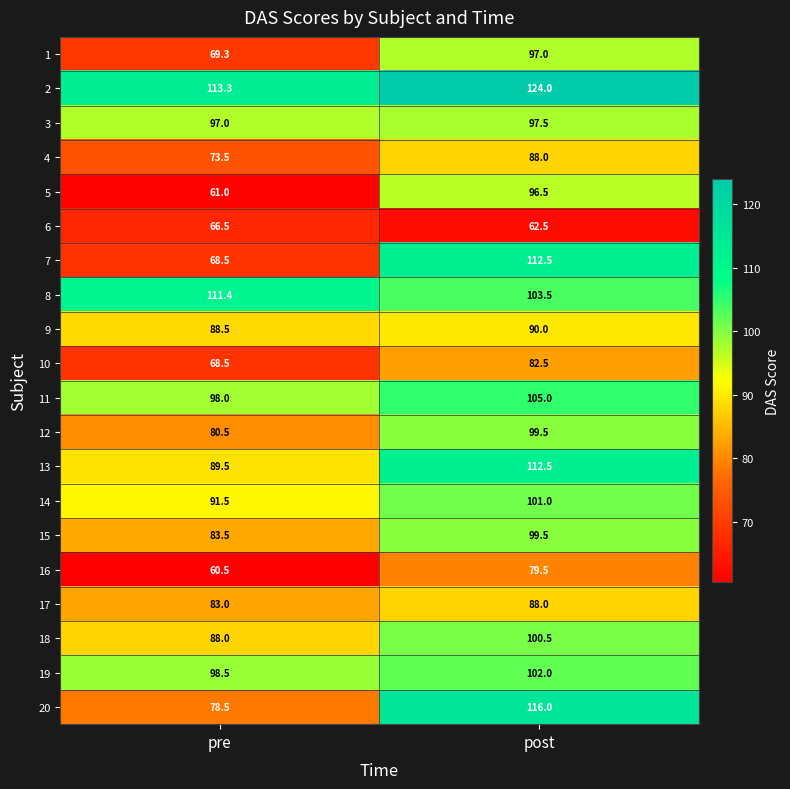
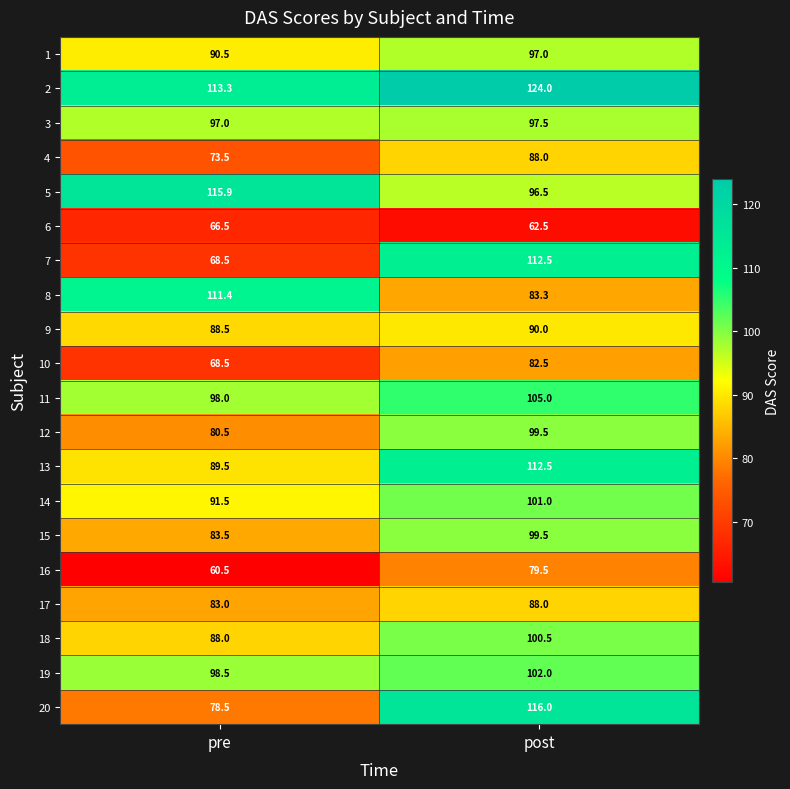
  {
    "1": {
-     "pre": 69.3,
+     "pre": 90.5,
      "post": 97.0
    },
    "2": {
      "pre": 113.3,
      "post": 124.0
    },
    "3": {
      "pre": 97.0,
      "post": 97.5
    },
    "4": {
      "pre": 73.5,
      "post": 88.0
    },
    "5": {
-     "pre": 61.0,
+     "pre": 115.9,
      "post": 96.5
    },
    "6": {
      "pre": 66.5,
      "post": 62.5
    },
    "7": {
      "pre": 68.5,
      "post": 112.5
    },
    "8": {
      "pre": 111.4,
-     "post": 103.5
+     "post": 83.3
    },
    "9": {
      "pre": 88.5,
      "post": 90.0
    },
    "10": {
      "pre": 68.5,
      "post": 82.5
    },
    "11": {
      "pre": 98.0,
      "post": 105.0
    },
    "12": {
      "pre": 80.5,
      "post": 99.5
    },
    "13": {
      "pre": 89.5,
      "post": 112.5
    },
    "14": {
      "pre": 91.5,
      "post": 101.0
    },
    "15": {
      "pre": 83.5,
      "post": 99.5
    },
    "16": {
      "pre": 60.5,
      "post": 79.5
    },
    "17": {
      "pre": 83.0,
      "post": 88.0
    },
    "18": {
      "pre": 88.0,
      "post": 100.5
    },
    "19": {
      "pre": 98.5,
      "post": 102.0
    },
    "20": {
      "pre": 78.5,
      "post": 116.0
    }
  }
